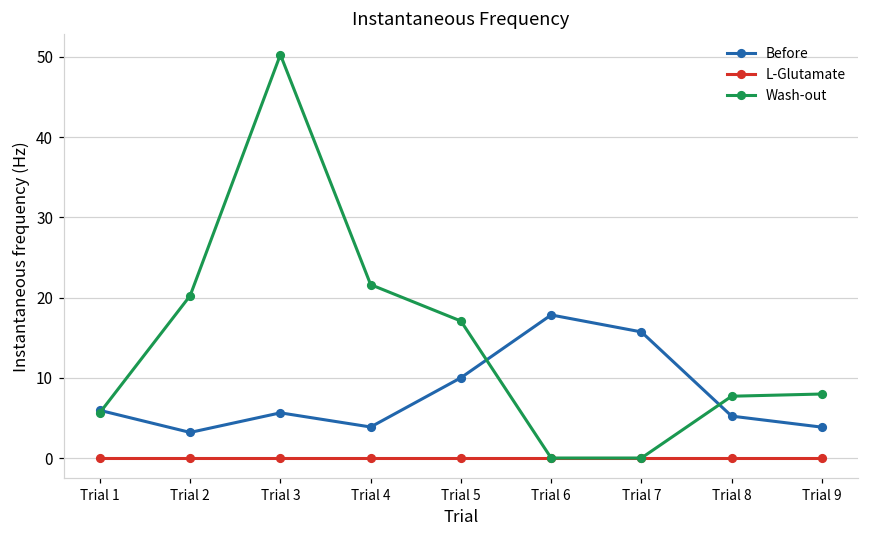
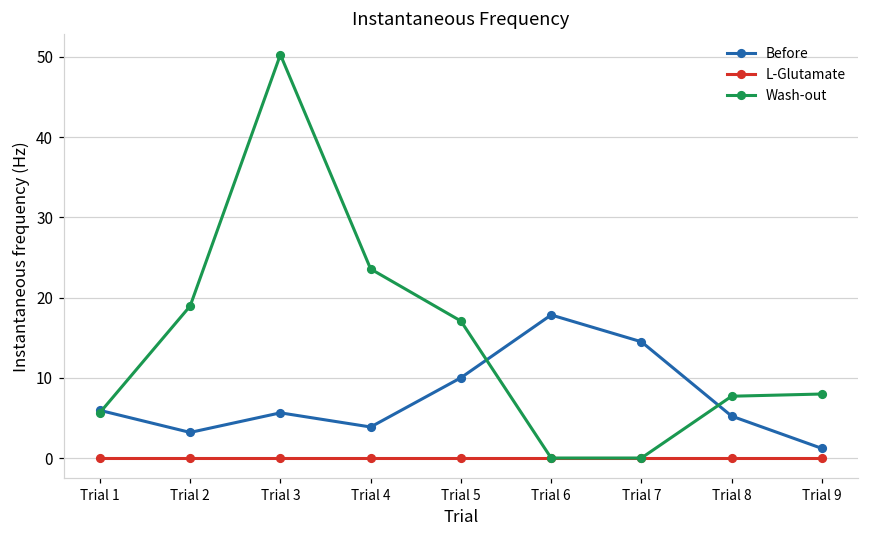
  {
    "Before": {
      "Trial 2": 3,
      "Trial 3": 6,
      "Trial 4": 4,
      "Trial 5": 10,
      "Trial 6": 18,
-     "Trial 7": 16,
+     "Trial 7": 14,
      "Trial 8": 5,
-     "Trial 9": 4
+     "Trial 9": 1
    },
    "L-Glutamate": {
      "Trial 1": 0,
      "Trial 2": 0,
      "Trial 3": 0,
      "Trial 4": 0,
      "Trial 5": 0,
      "Trial 8": 0,
      "Trial 9": 0
    },
    "Wash-out": {
-     "Trial 2": 20,
+     "Trial 2": 19,
      "Trial 3": 50,
-     "Trial 4": 22,
+     "Trial 4": 24,
      "Trial 5": 17,
      "Trial 8": 8,
      "Trial 9": 8
    }
  }
